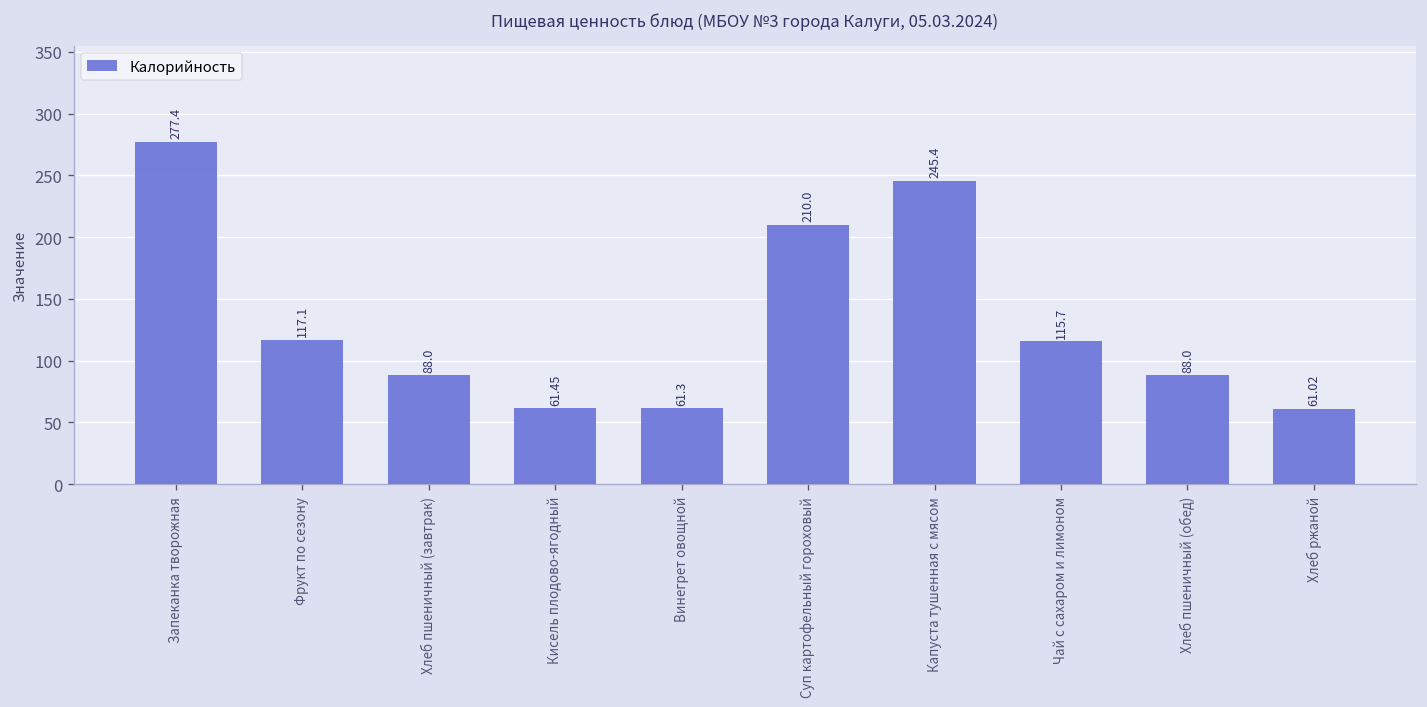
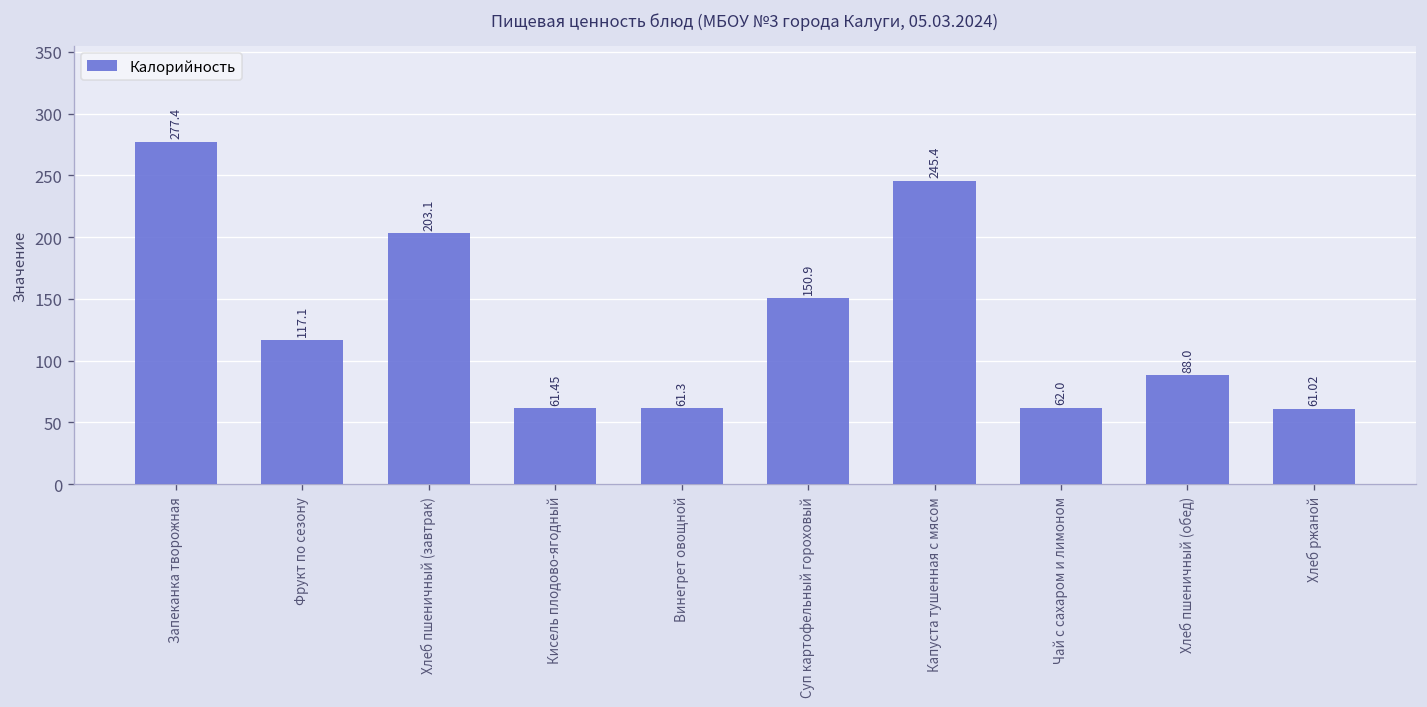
  {
    "Запеканка творожная": 277.4,
    "Фрукт по сезону": 117.1,
-   "Хлеб пшеничный (завтрак)": 88.0,
+   "Хлеб пшеничный (завтрак)": 203.1,
    "Кисель плодово-ягодный": 61.45,
    "Винегрет овощной": 61.3,
-   "Суп картофельный гороховый": 210.0,
+   "Суп картофельный гороховый": 150.9,
    "Капуста тушенная с мясом": 245.4,
-   "Чай с сахаром и лимоном": 115.7,
+   "Чай с сахаром и лимоном": 62.0,
    "Хлеб пшеничный (обед)": 88.0,
    "Хлеб ржаной": 61.02
  }
